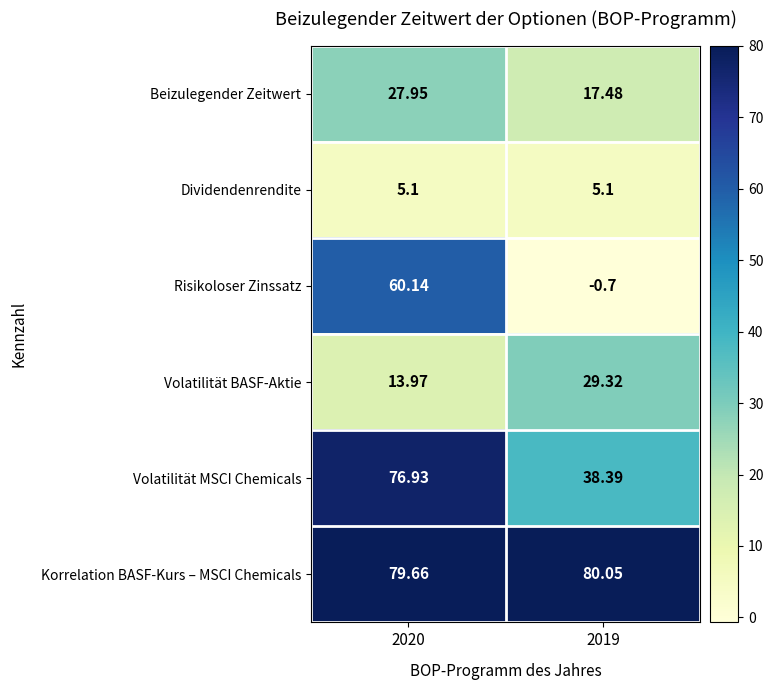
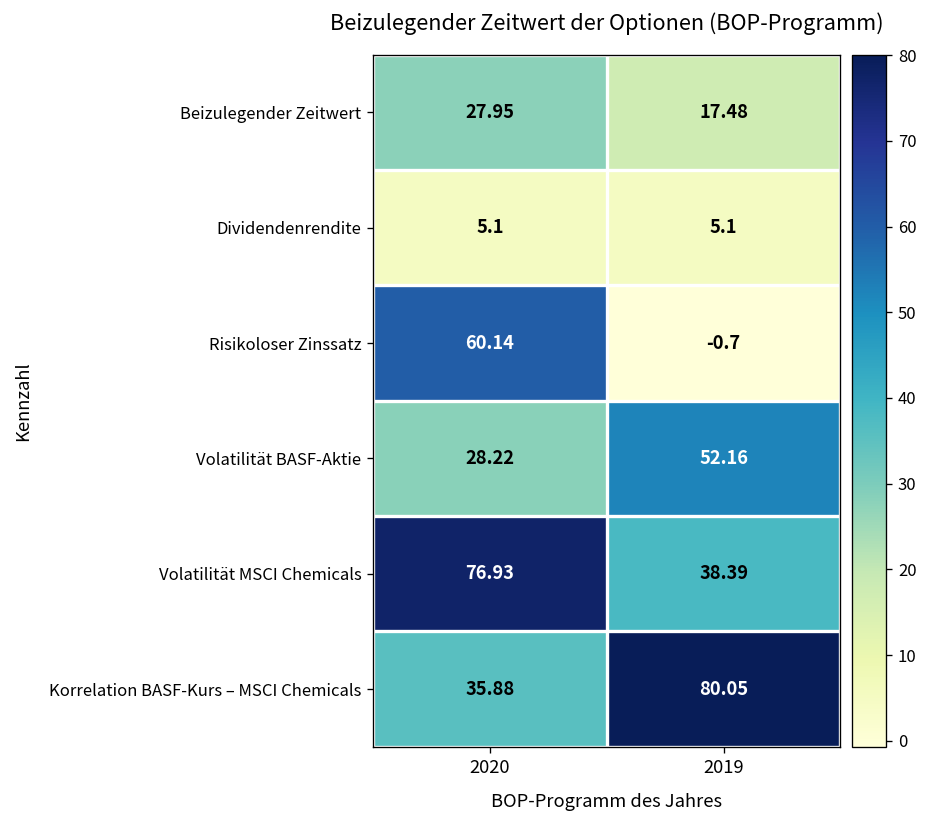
  {
    "Beizulegender Zeitwert": {
      "2020": 27.95,
      "2019": 17.48
    },
    "Dividendenrendite": {
      "2020": 5.1,
      "2019": 5.1
    },
    "Risikoloser Zinssatz": {
      "2020": 60.14,
      "2019": -0.7
    },
    "Volatilität BASF-Aktie": {
-     "2020": 13.97,
-     "2019": 29.32
+     "2020": 28.22,
+     "2019": 52.16
    },
    "Volatilität MSCI Chemicals": {
      "2020": 76.93,
      "2019": 38.39
    },
    "Korrelation BASF-Kurs – MSCI Chemicals": {
-     "2020": 79.66,
+     "2020": 35.88,
      "2019": 80.05
    }
  }
